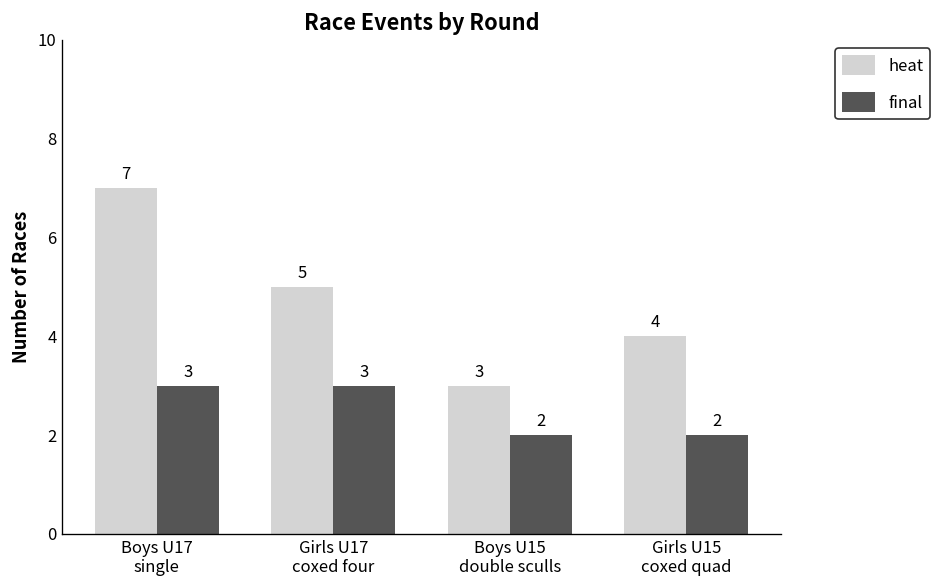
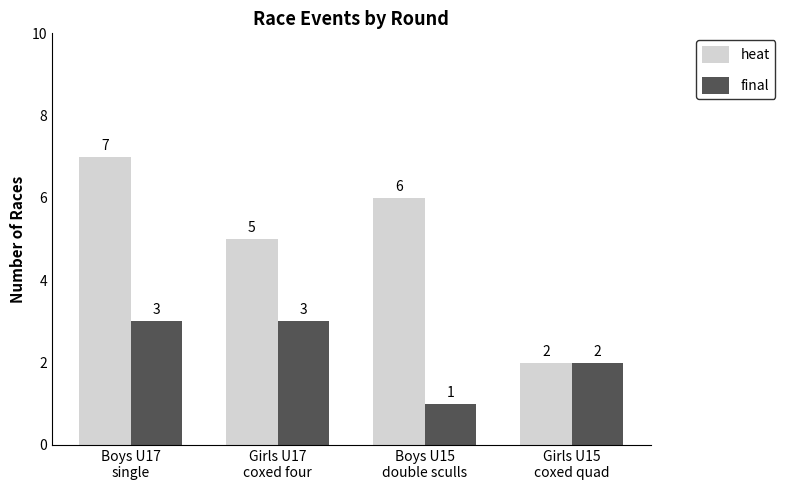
  {
    "heat": {
      "Boys U17 single": 7,
      "Girls U17 coxed four": 5,
-     "Boys U15 double sculls": 3,
-     "Girls U15 coxed quad": 4
+     "Boys U15 double sculls": 6,
+     "Girls U15 coxed quad": 2
    },
    "final": {
      "Boys U17 single": 3,
      "Girls U17 coxed four": 3,
-     "Boys U15 double sculls": 2,
+     "Boys U15 double sculls": 1,
      "Girls U15 coxed quad": 2
    }
  }
